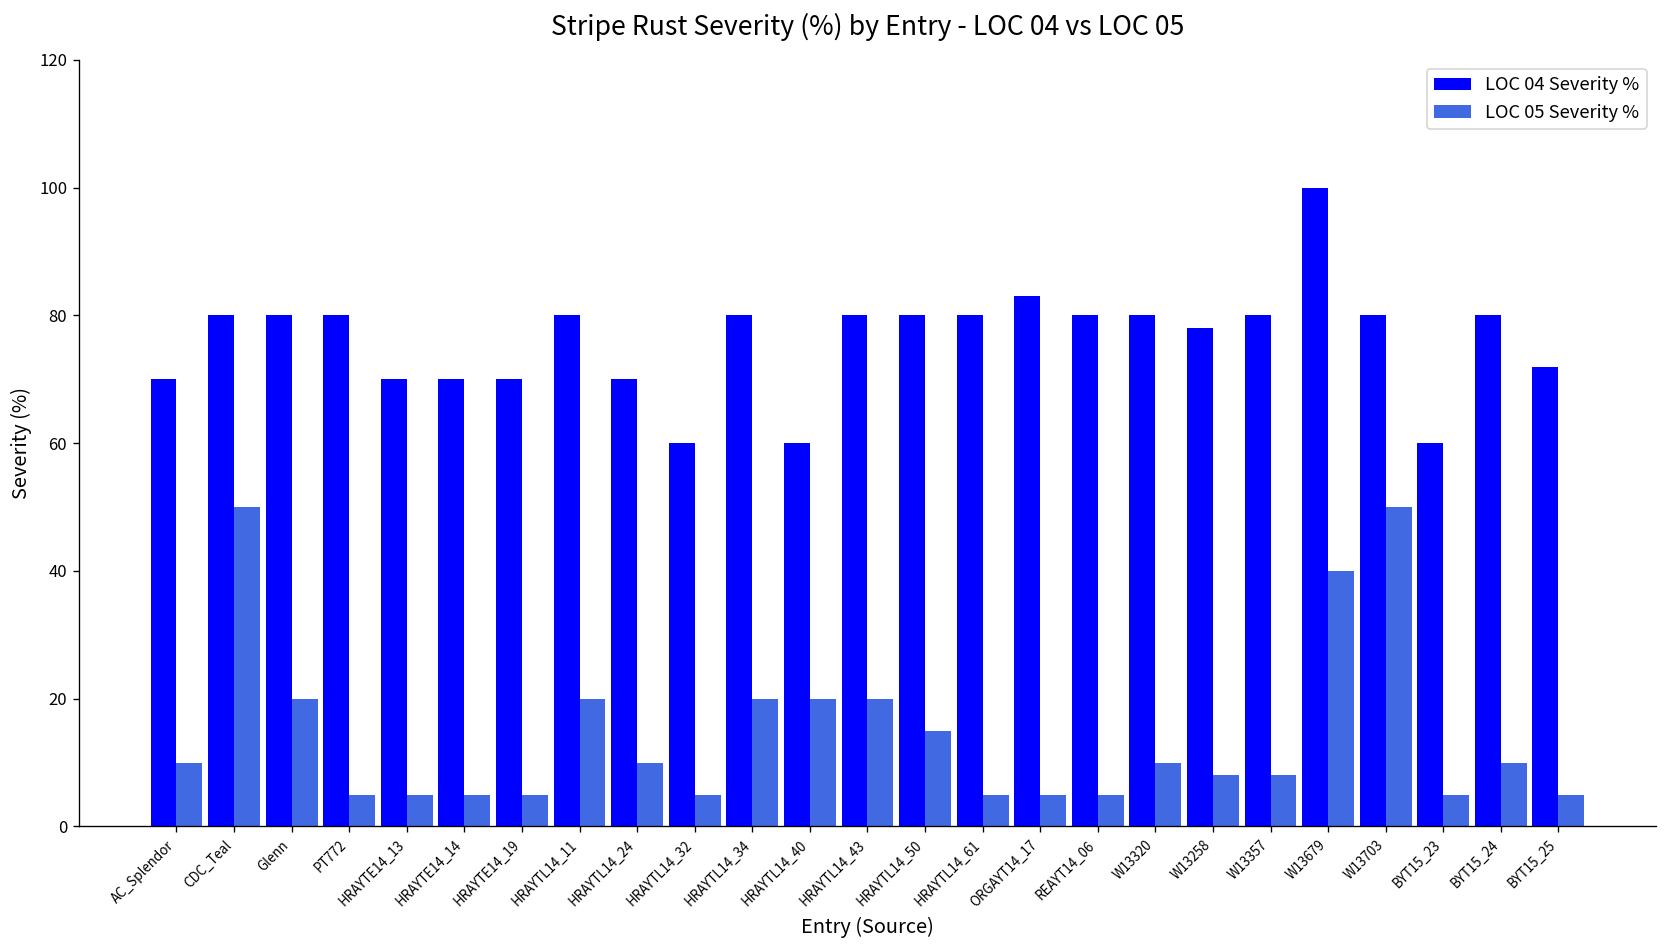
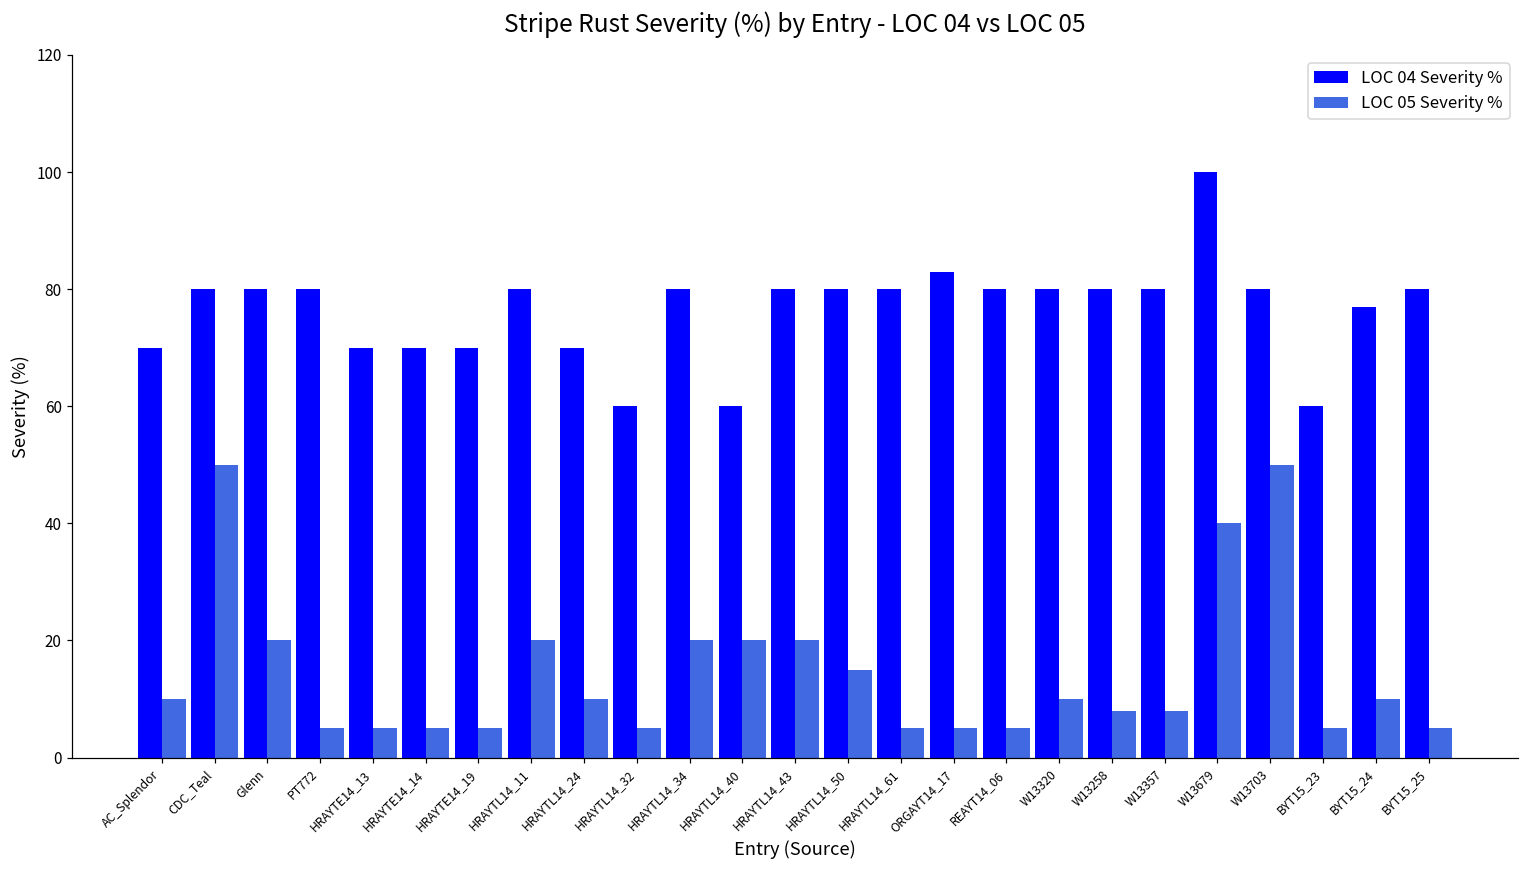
  {
    "LOC 04 Severity %": {
      "AC_Splendor": 70,
      "CDC_Teal": 80,
      "Glenn": 80,
      "PT772": 80,
      "HRAYTE14_13": 70,
      "HRAYTE14_14": 70,
      "HRAYTE14_19": 70,
      "HRAYTL14_11": 80,
      "HRAYTL14_24": 70,
      "HRAYTL14_32": 60,
      "HRAYTL14_34": 80,
      "HRAYTL14_40": 60,
      "HRAYTL14_43": 80,
      "HRAYTL14_50": 80,
      "HRAYTL14_61": 80,
      "ORGAYT14_17": 83,
      "REAYT14_06": 80,
      "W13320": 80,
-     "W13258": 78,
+     "W13258": 80,
      "W13357": 80,
      "W13679": 100,
      "W13703": 80,
      "BYT15_23": 60,
-     "BYT15_24": 80,
-     "BYT15_25": 72
+     "BYT15_24": 77,
+     "BYT15_25": 80
    },
    "LOC 05 Severity %": {
      "AC_Splendor": 10,
      "CDC_Teal": 50,
      "Glenn": 20,
      "PT772": 5,
      "HRAYTE14_13": 5,
      "HRAYTE14_14": 5,
      "HRAYTE14_19": 5,
      "HRAYTL14_11": 20,
      "HRAYTL14_24": 10,
      "HRAYTL14_32": 5,
      "HRAYTL14_34": 20,
      "HRAYTL14_40": 20,
      "HRAYTL14_43": 20,
      "HRAYTL14_50": 15,
      "HRAYTL14_61": 5,
      "ORGAYT14_17": 5,
      "REAYT14_06": 5,
      "W13320": 10,
      "W13258": 8,
      "W13357": 8,
      "W13679": 40,
      "W13703": 50,
      "BYT15_23": 5,
      "BYT15_24": 10,
      "BYT15_25": 5
    }
  }
